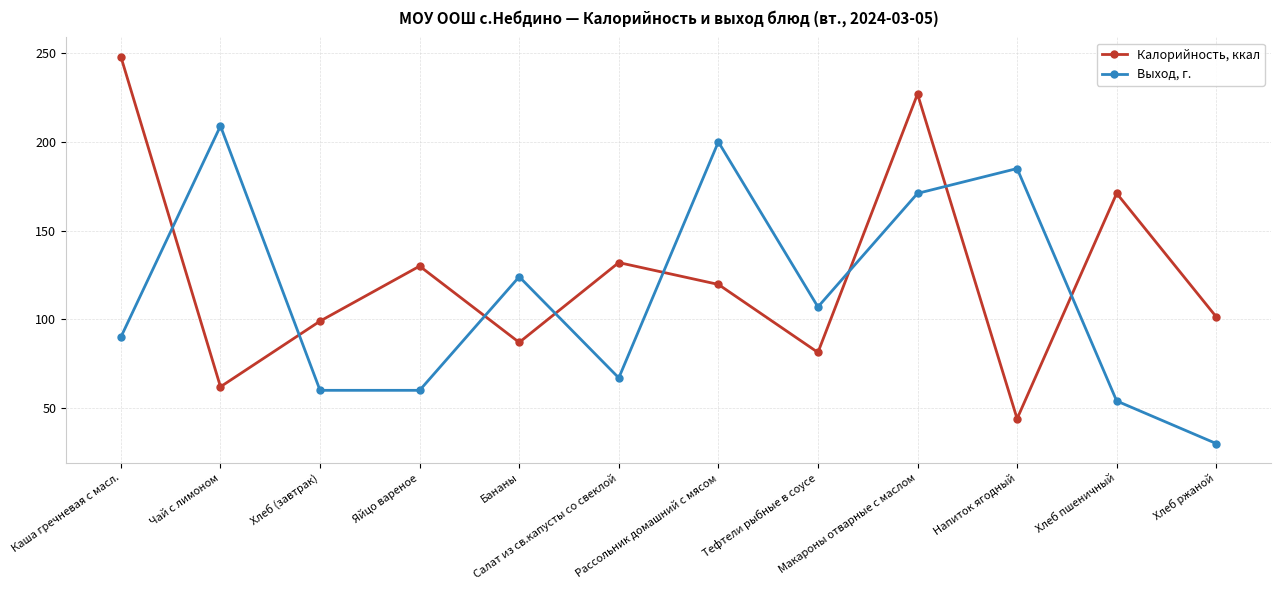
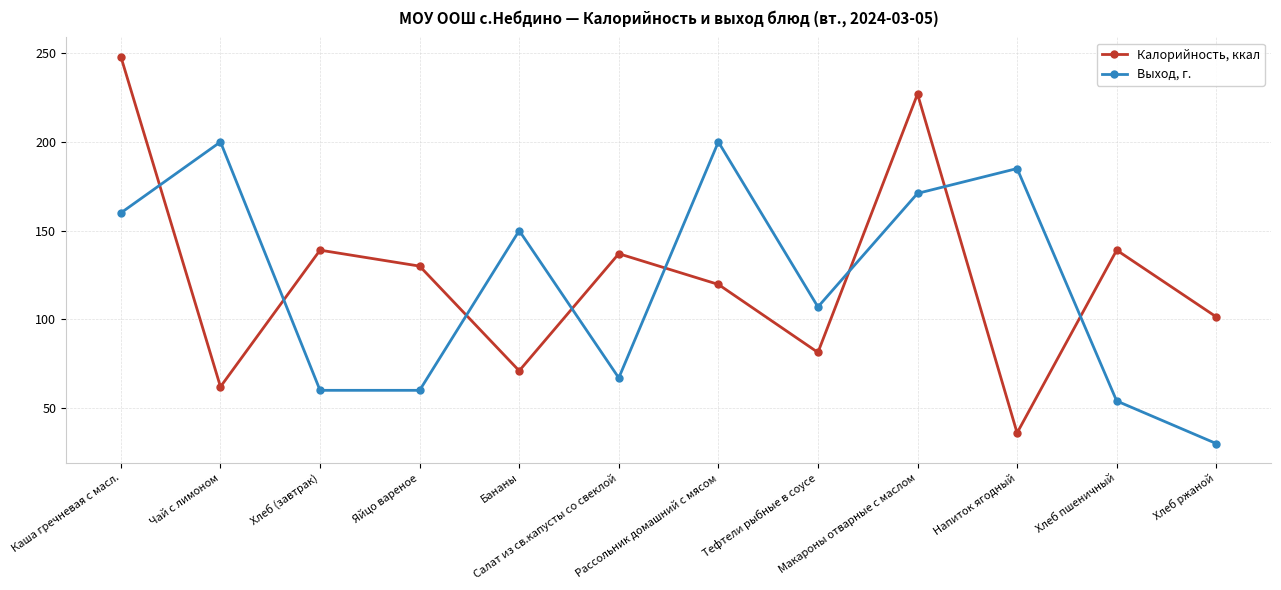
  {
    "Калорийность, ккал": {
      "Каша гречневая с масл.": 248,
      "Чай с лимоном": 62,
-     "Хлеб (завтрак)": 99,
+     "Хлеб (завтрак)": 139,
      "Яйцо вареное": 130,
-     "Бананы": 87,
-     "Салат из св.капусты со свеклой": 132,
+     "Бананы": 71,
+     "Салат из св.капусты со свеклой": 137,
      "Рассольник домашний с мясом": 120,
      "Тефтели рыбные в соусе": 81,
      "Макароны отварные с маслом": 227,
-     "Напиток ягодный": 44,
-     "Хлеб пшеничный": 171,
+     "Напиток ягодный": 36,
+     "Хлеб пшеничный": 139,
      "Хлеб ржаной": 101
    },
    "Выход, г.": {
-     "Каша гречневая с масл.": 90,
-     "Чай с лимоном": 209,
+     "Каша гречневая с масл.": 160,
+     "Чай с лимоном": 200,
      "Хлеб (завтрак)": 60,
      "Яйцо вареное": 60,
-     "Бананы": 124,
+     "Бананы": 150,
      "Салат из св.капусты со свеклой": 67,
      "Рассольник домашний с мясом": 200,
      "Тефтели рыбные в соусе": 107,
      "Макароны отварные с маслом": 171,
      "Напиток ягодный": 185,
      "Хлеб пшеничный": 54,
      "Хлеб ржаной": 30
    }
  }
